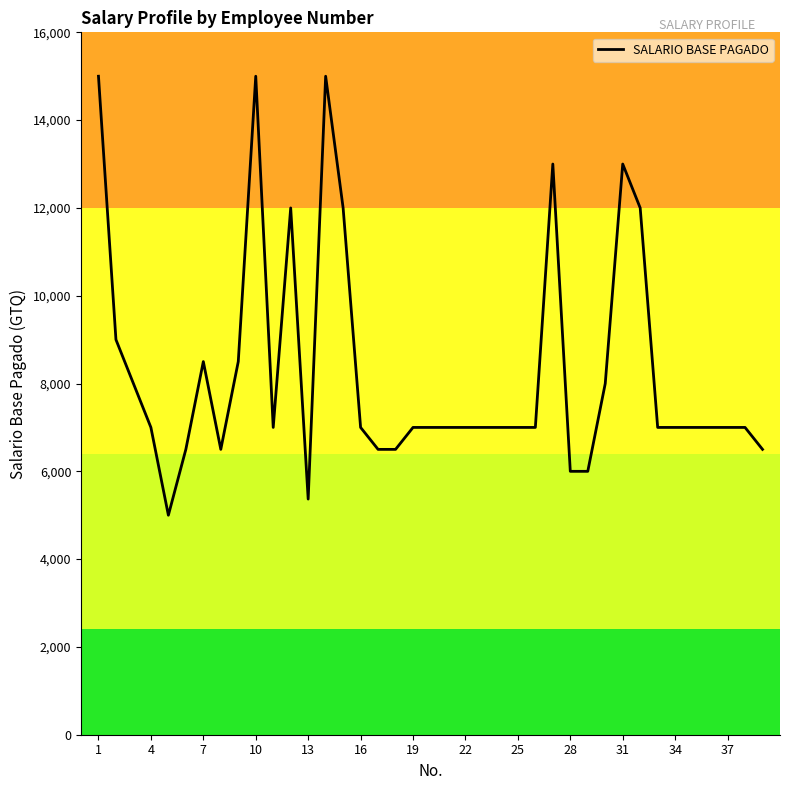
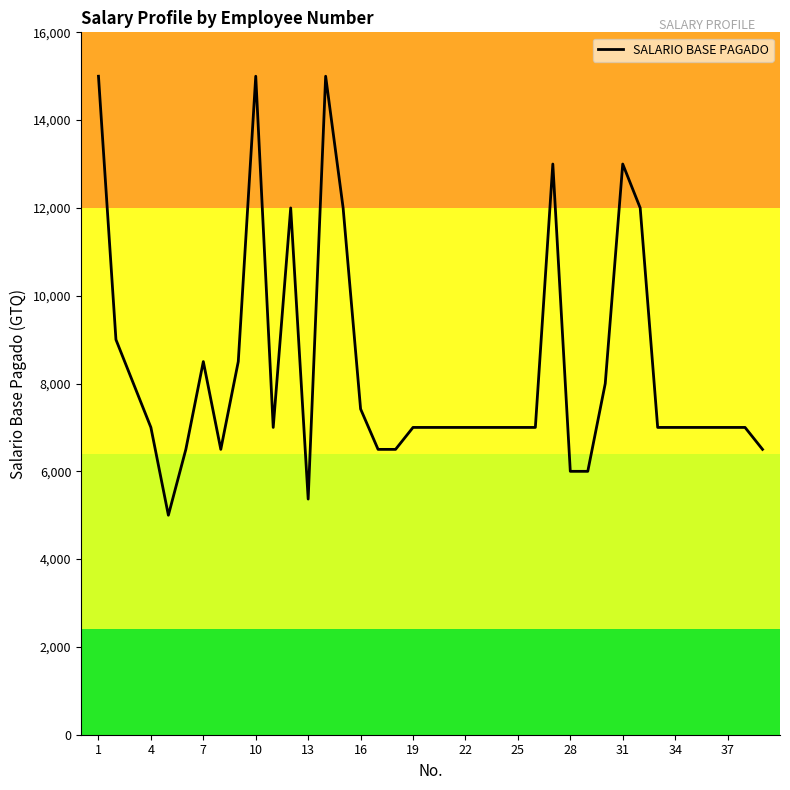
  {
    "1": "15,000",
    "4": "7,000",
    "7": "8,500",
    "10": "15,000",
    "13": "5,400",
-   "16": "7,000",
+   "16": "7,400",
    "19": "7,000",
    "22": "7,000",
    "25": "7,000",
    "28": "6,000",
    "31": "13,000",
    "34": "7,000",
    "37": "7,000"
  }
